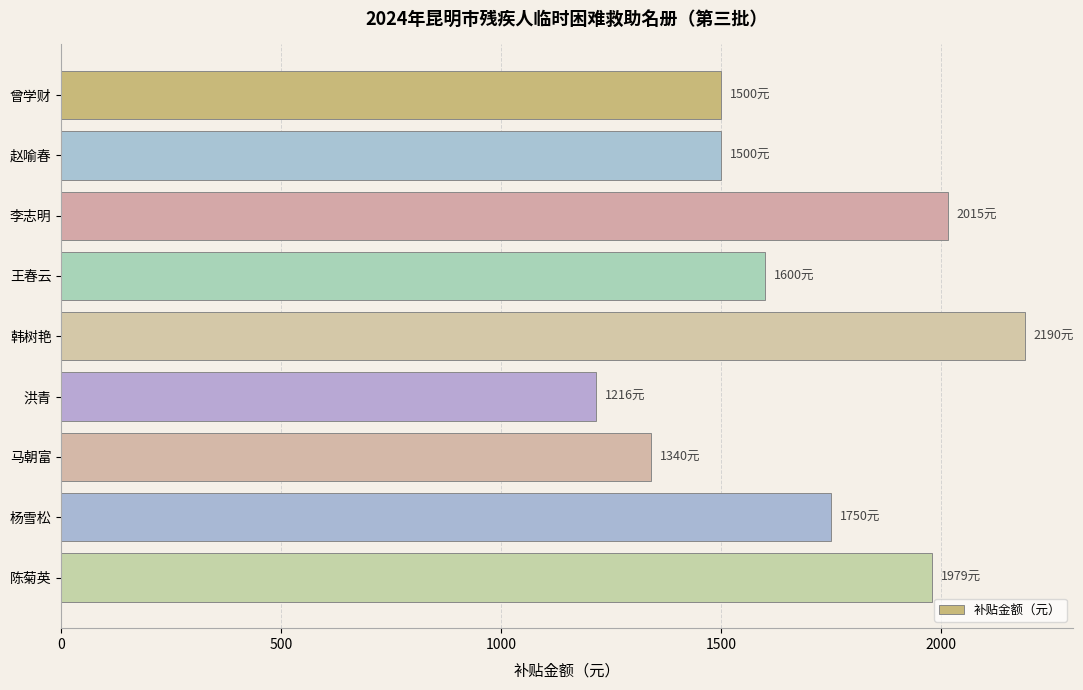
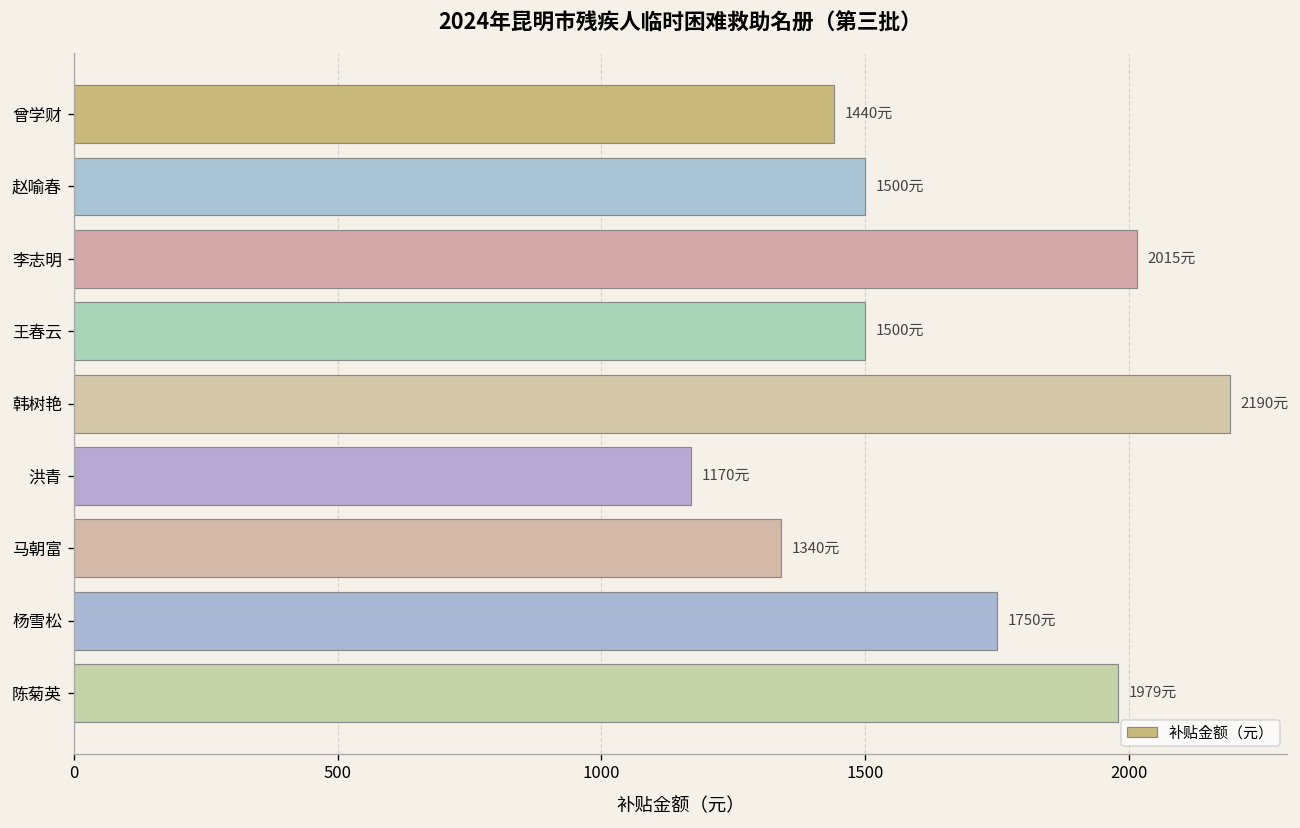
  {
-   "曾学财": "1500元",
+   "曾学财": "1440元",
    "赵喻春": "1500元",
    "李志明": "2015元",
-   "王春云": "1600元",
+   "王春云": "1500元",
    "韩树艳": "2190元",
-   "洪青": "1216元",
+   "洪青": "1170元",
    "马朝富": "1340元",
    "杨雪松": "1750元",
    "陈菊英": "1979元"
  }
